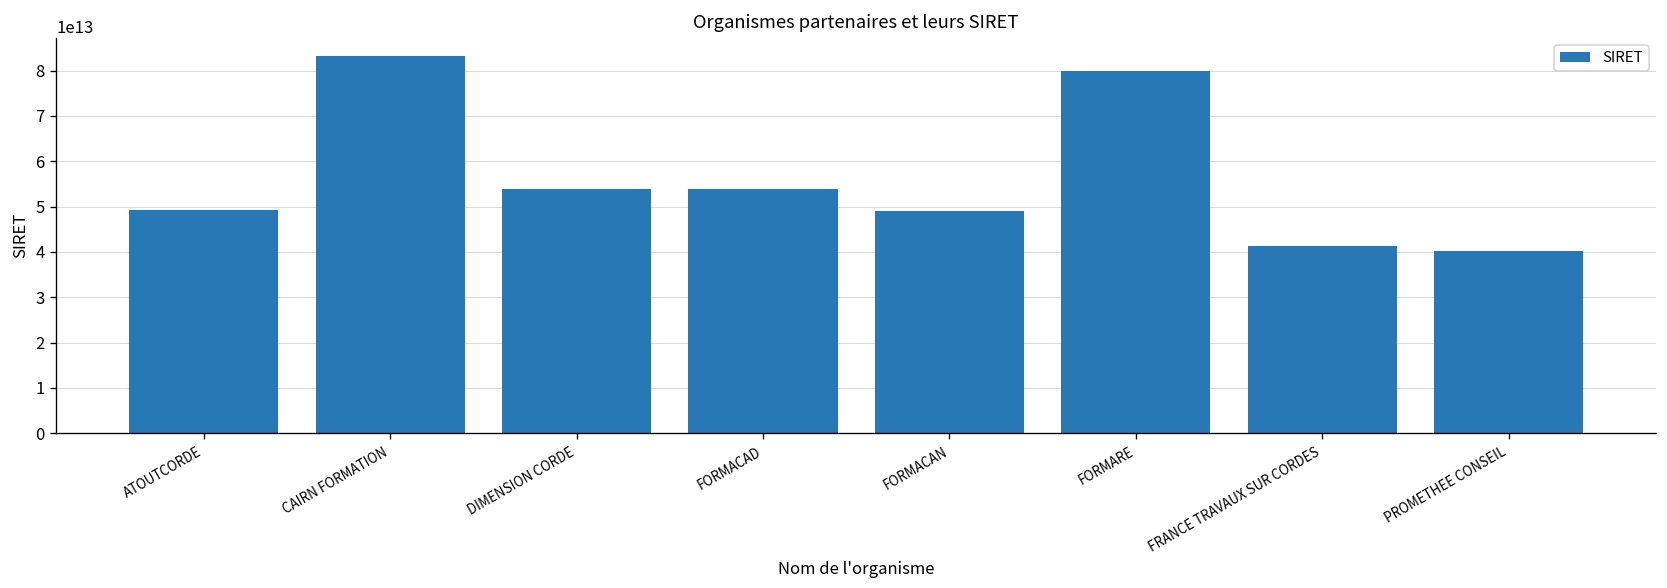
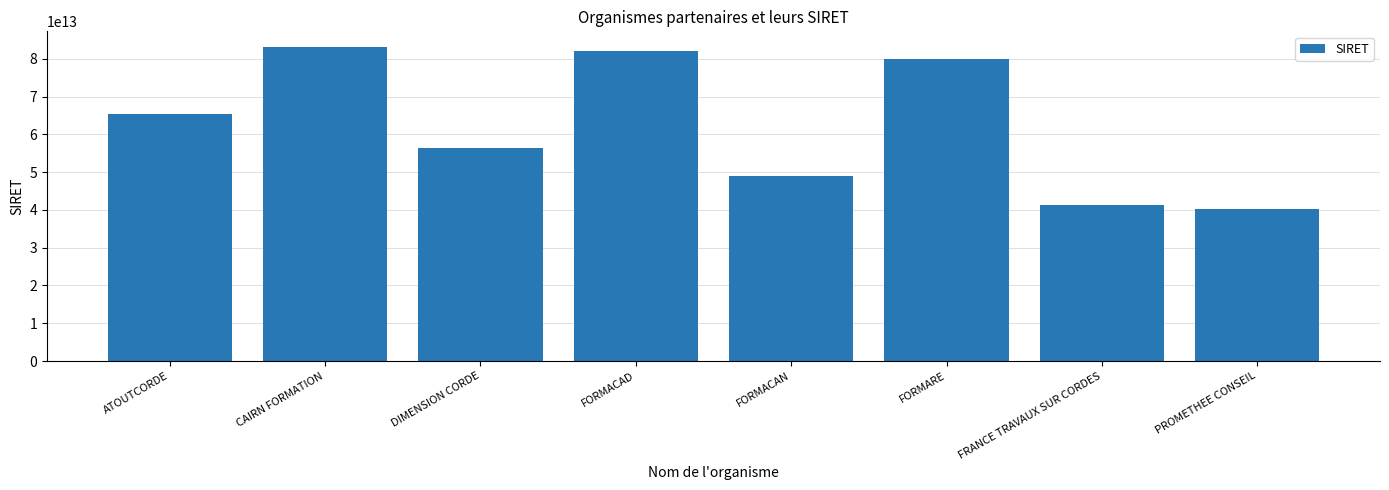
  {
-   "ATOUTCORDE": 49000000000000,
+   "ATOUTCORDE": 65000000000000,
    "CAIRN FORMATION": 83000000000000,
-   "DIMENSION CORDE": 54000000000000,
-   "FORMACAD": 54000000000000,
+   "DIMENSION CORDE": 57000000000000,
+   "FORMACAD": 82000000000000,
    "FORMACAN": 49000000000000,
    "FORMARE": 80000000000000,
    "FRANCE TRAVAUX SUR CORDES": 41000000000000,
    "PROMETHEE CONSEIL": 40000000000000
  }
